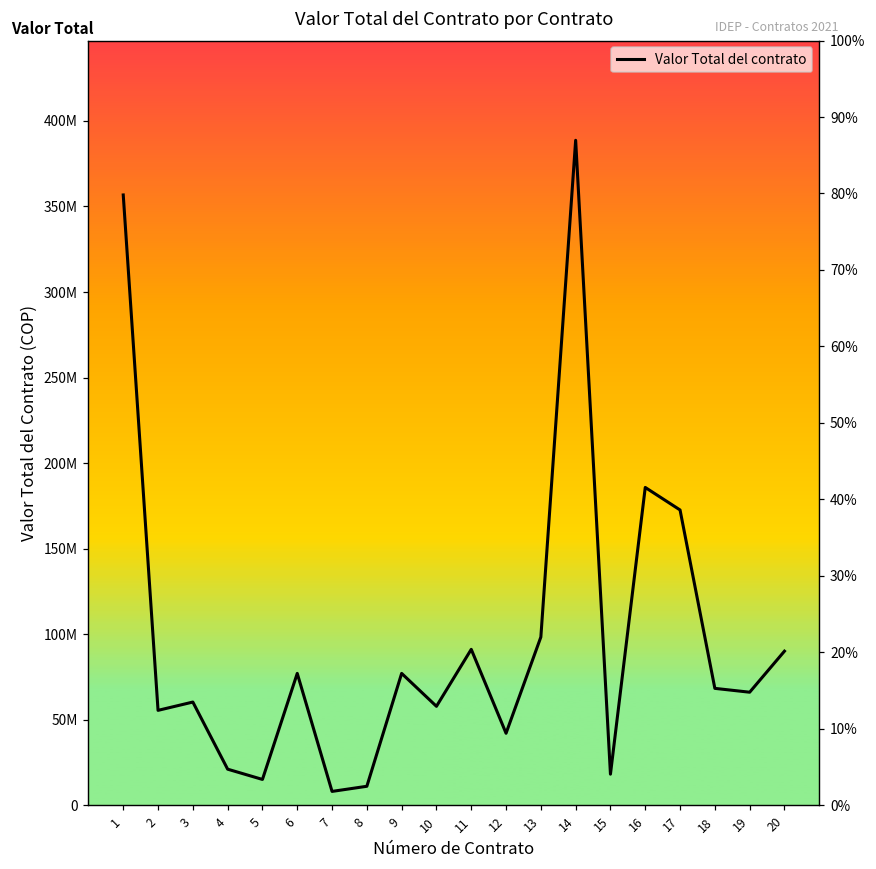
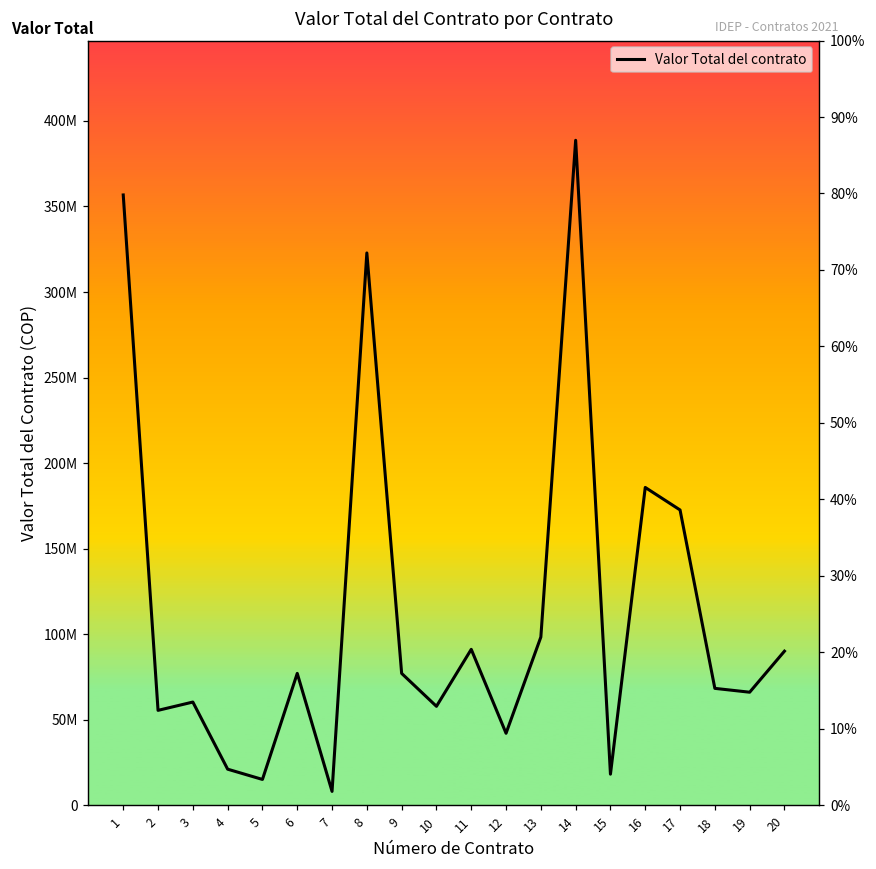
  {
    "1": 357000000,
    "2": 55000000,
    "3": 60000000,
    "4": 21000000,
    "5": 15000000,
    "6": 77000000,
    "7": 8000000,
-   "8": 11000000,
+   "8": 323000000,
    "9": 77000000,
    "10": 58000000,
    "11": 91000000,
    "12": 42000000,
    "13": 98000000,
    "14": 389000000,
    "15": 18000000,
    "16": 186000000,
    "17": 173000000,
    "18": 68000000,
    "19": 66000000,
    "20": 90000000
  }
